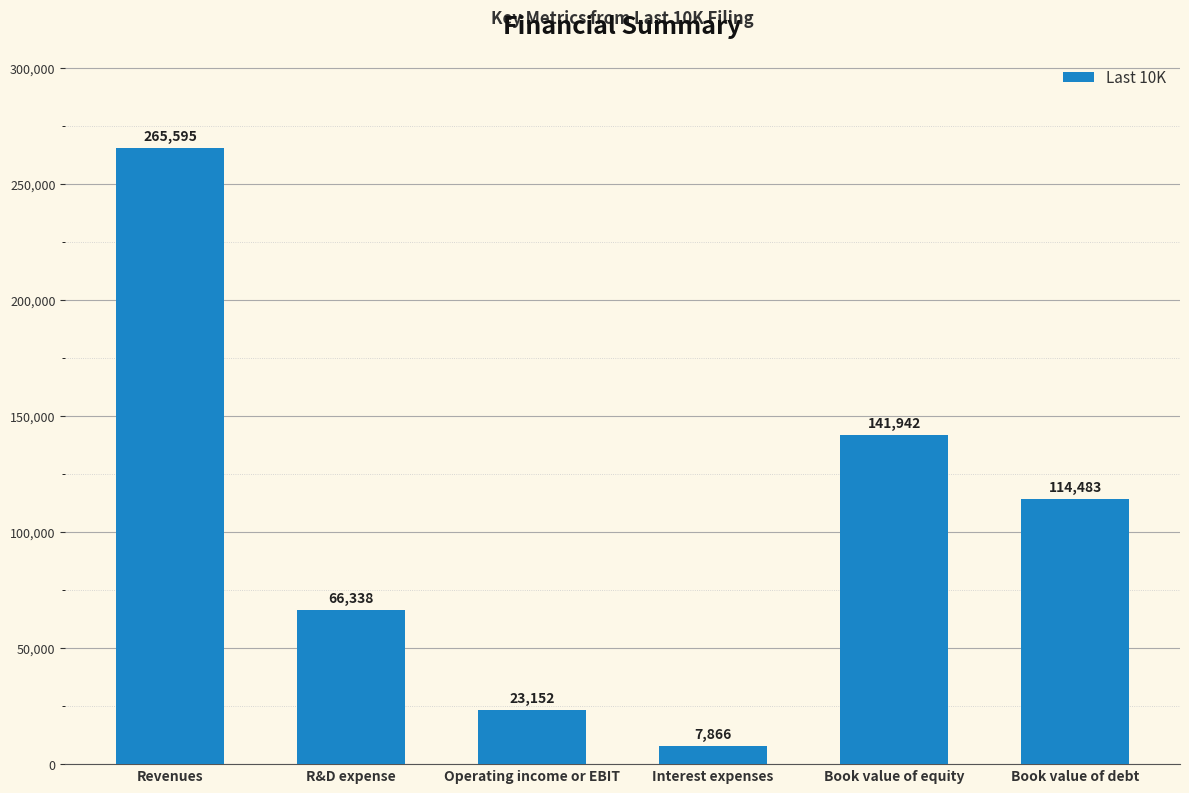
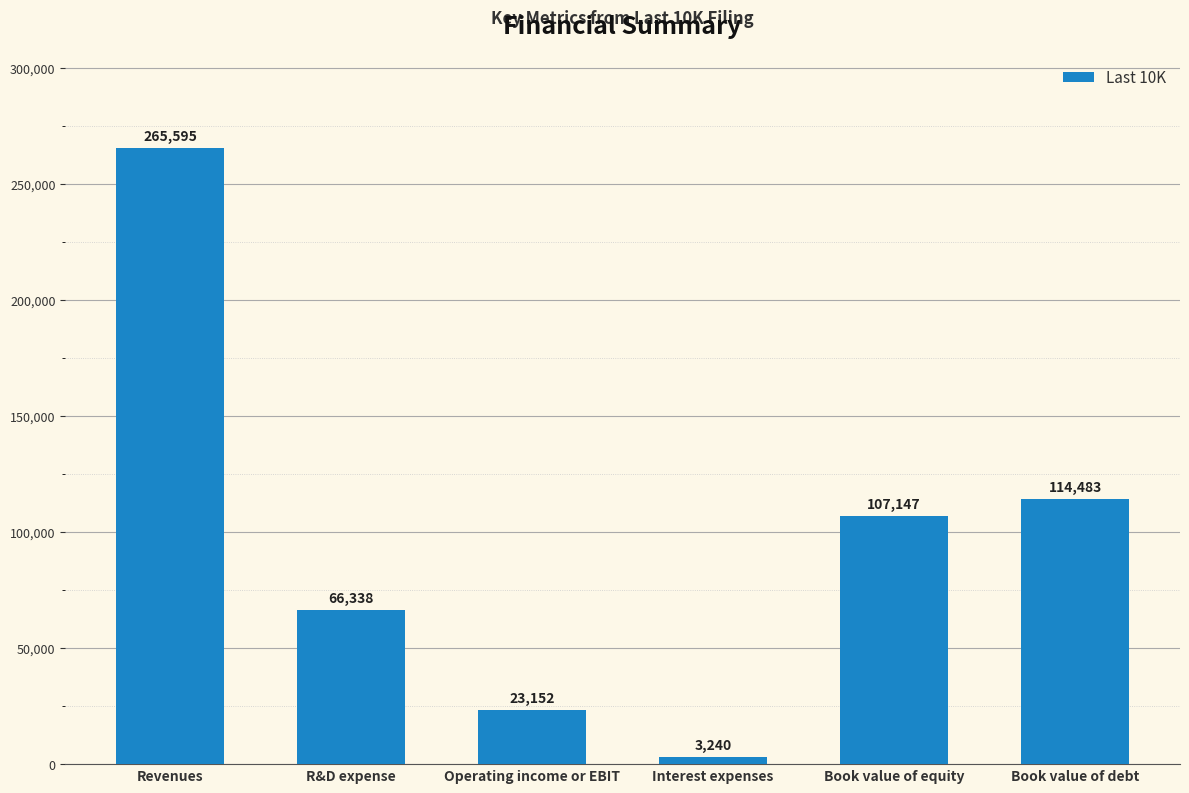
  {
    "Revenues": "265,595",
    "R&D expense": "66,338",
    "Operating income or EBIT": "23,152",
-   "Interest expenses": "7,866",
-   "Book value of equity": "141,942",
+   "Interest expenses": "3,240",
+   "Book value of equity": "107,147",
    "Book value of debt": "114,483"
  }
